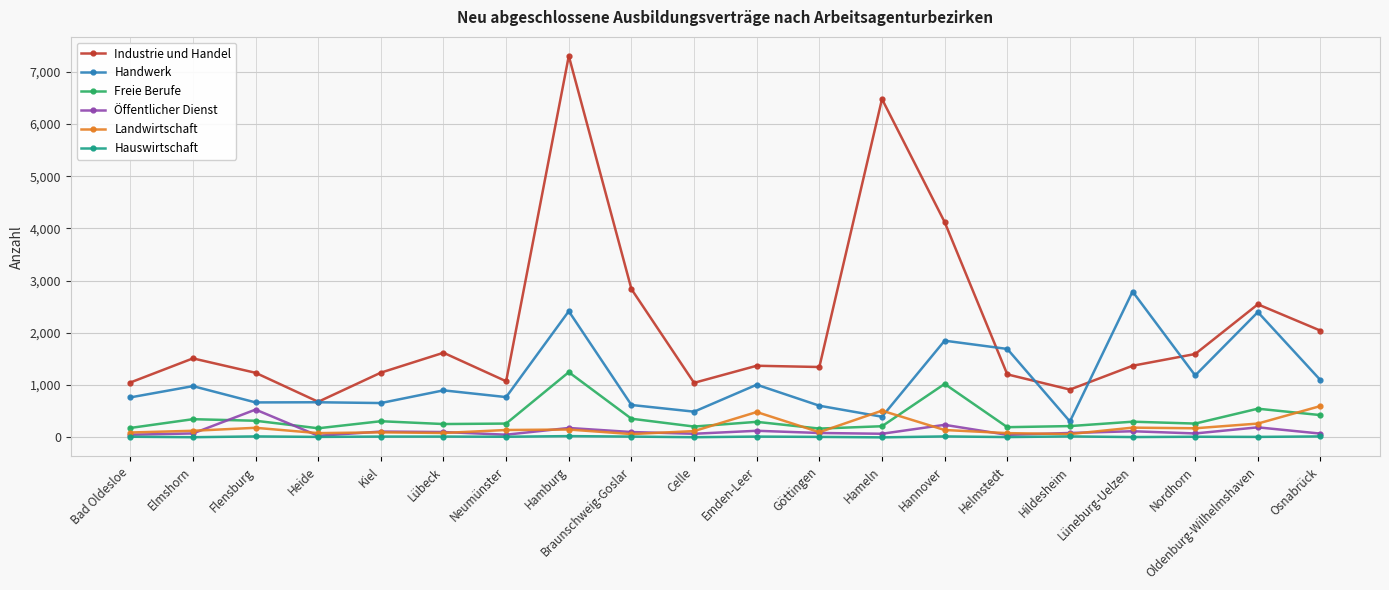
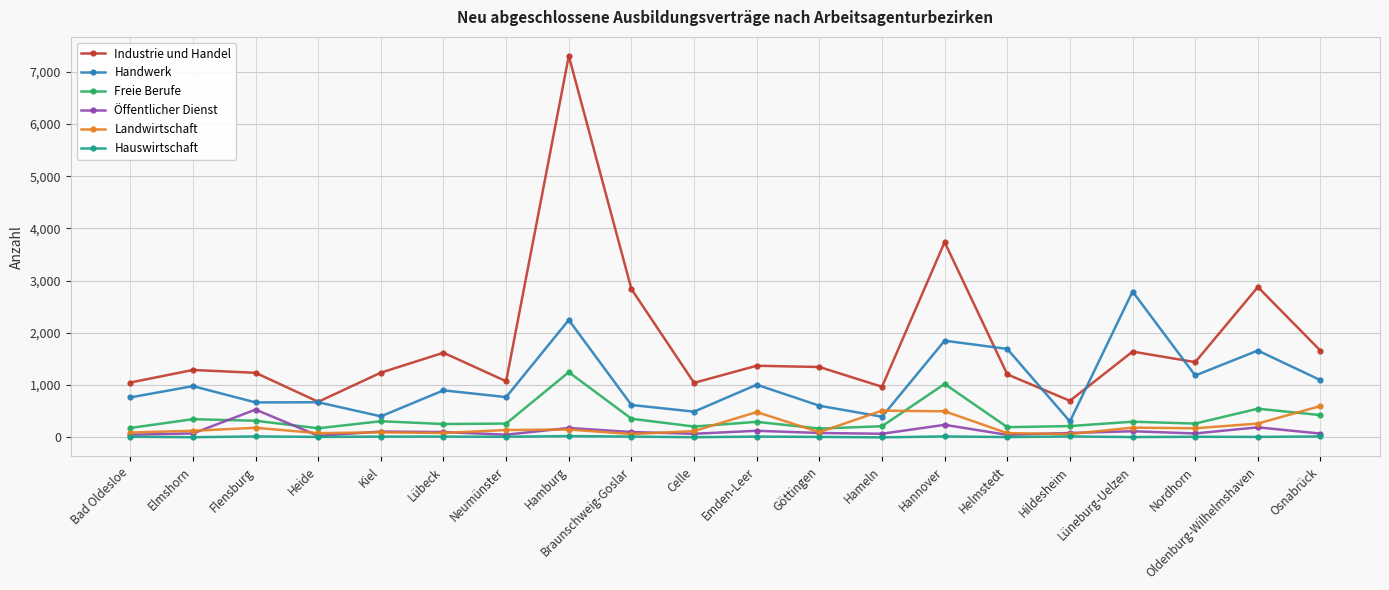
  {
    "Industrie und Handel": {
      "Bad Oldesloe": "1,100",
-     "Elmshorn": "1,500",
+     "Elmshorn": "1,300",
      "Flensburg": "1,200",
      "Kiel": "1,200",
      "Lübeck": "1,600",
      "Neumünster": "1,100",
      "Hamburg": "7,300",
      "Braunschweig-Goslar": "2,800",
      "Celle": "1,000",
      "Emden-Leer": "1,400",
      "Göttingen": "1,300",
-     "Hameln": "6,500",
-     "Hannover": "4,100",
+     "Hameln": "1,000",
+     "Hannover": "3,700",
      "Helmstedt": "1,200",
-     "Hildesheim": "900",
-     "Lüneburg-Uelzen": "1,400",
-     "Nordhorn": "1,600",
-     "Oldenburg-Wilhelmshaven": "2,500",
-     "Osnabrück": "2,000"
+     "Hildesheim": "700",
+     "Lüneburg-Uelzen": "1,600",
+     "Nordhorn": "1,400",
+     "Oldenburg-Wilhelmshaven": "2,900",
+     "Osnabrück": "1,700"
    },
    "Handwerk": {
      "Bad Oldesloe": "800",
      "Elmshorn": "1,000",
      "Flensburg": "700",
-     "Kiel": "700",
+     "Kiel": "400",
      "Lübeck": "900",
      "Neumünster": "800",
-     "Hamburg": "2,400",
+     "Hamburg": "2,200",
      "Braunschweig-Goslar": "600",
      "Celle": "500",
      "Emden-Leer": "1,000",
      "Göttingen": "600",
      "Hameln": "400",
      "Hannover": "1,900",
      "Helmstedt": "1,700",
      "Hildesheim": "300",
      "Lüneburg-Uelzen": "2,800",
      "Nordhorn": "1,200",
-     "Oldenburg-Wilhelmshaven": "2,400",
+     "Oldenburg-Wilhelmshaven": "1,700",
      "Osnabrück": "1,100"
    },
    "Öffentlicher Dienst": {
      "Elmshorn": "100",
      "Flensburg": "500",
      "Celle": "100",
      "Emden-Leer": "100",
      "Hameln": "100",
      "Hannover": "200",
      "Lüneburg-Uelzen": "100",
      "Nordhorn": "100",
      "Oldenburg-Wilhelmshaven": "200",
      "Osnabrück": "100"
    },
    "Landwirtschaft": {
      "Elmshorn": "100",
      "Flensburg": "200",
      "Heide": "100",
      "Neumünster": "100",
      "Celle": "100",
      "Emden-Leer": "500",
      "Hameln": "500",
-     "Hannover": "100",
+     "Hannover": "500",
      "Lüneburg-Uelzen": "200",
      "Nordhorn": "200",
      "Oldenburg-Wilhelmshaven": "300",
      "Osnabrück": "600"
    }
  }
